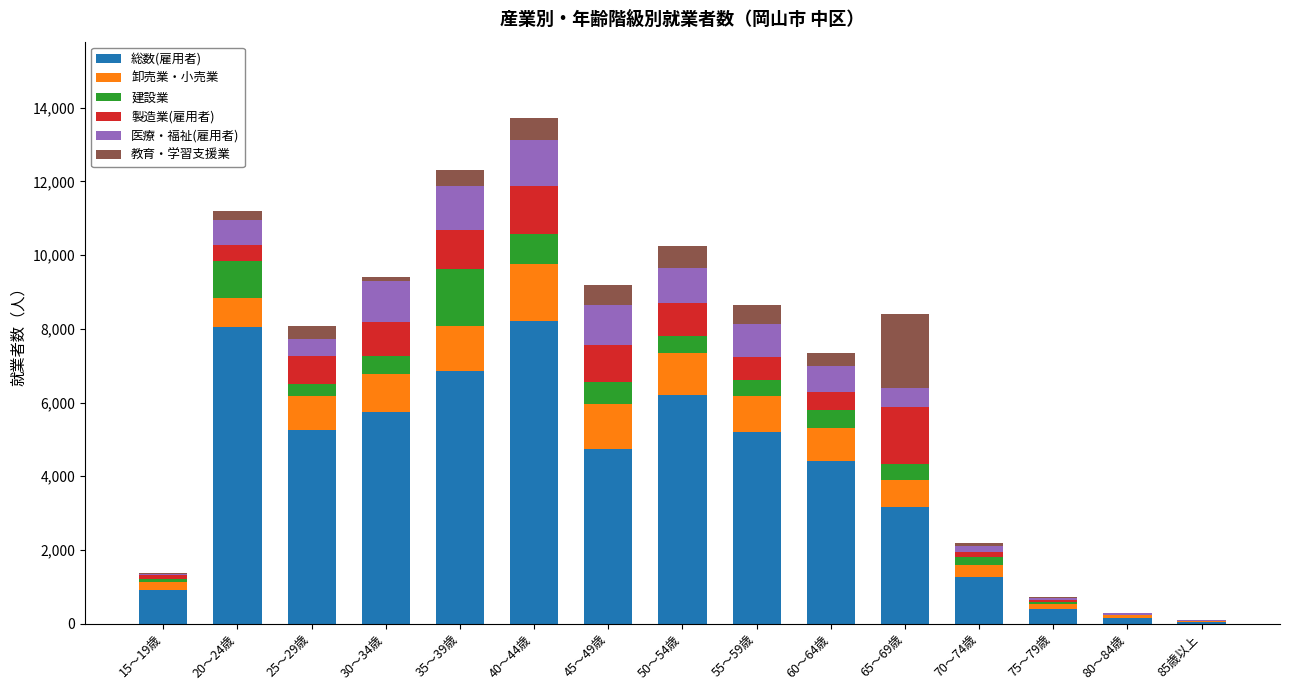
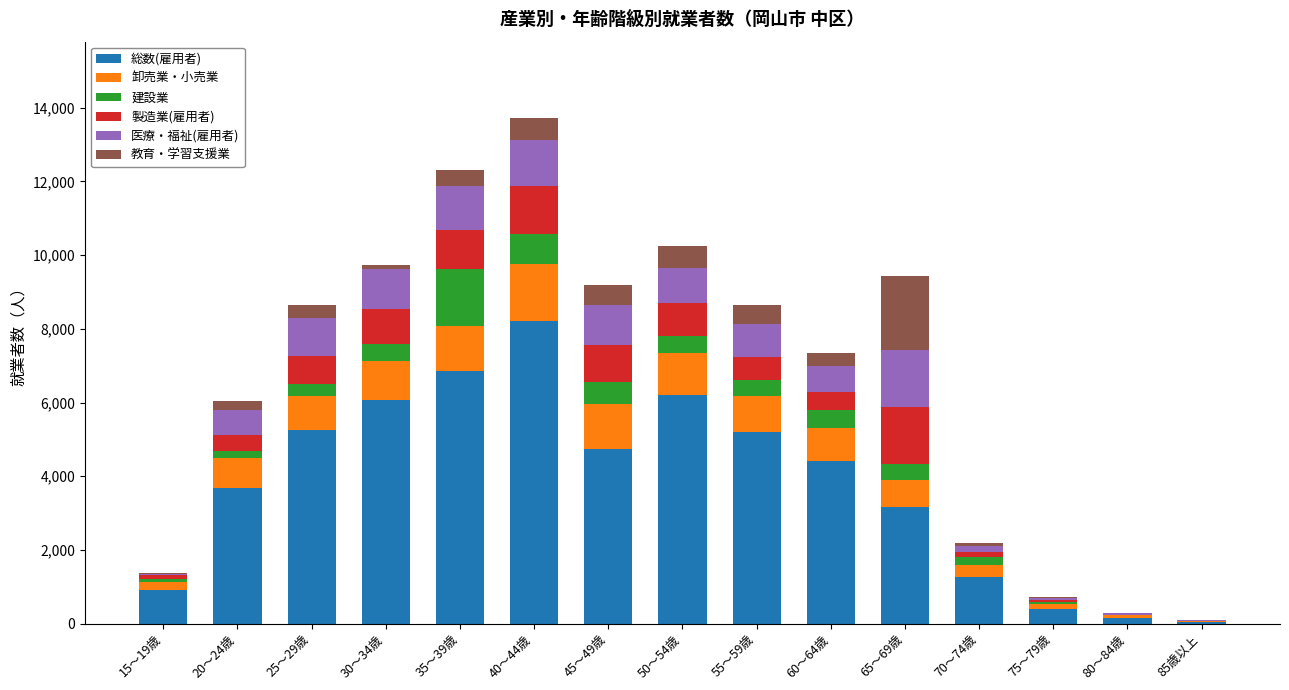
  {
    "総数(雇用者)": {
      "15～19歳": "900",
-     "20～24歳": "8,000",
+     "20～24歳": "3,700",
      "25～29歳": "5,300",
-     "30～34歳": "5,700",
+     "30～34歳": "6,100",
      "35～39歳": "6,900",
      "40～44歳": "8,200",
      "45～49歳": "4,700",
      "50～54歳": "6,200",
      "55～59歳": "5,200",
      "60～64歳": "4,400",
      "65～69歳": "3,200",
      "70～74歳": "1,300",
      "75～79歳": "400",
      "80～84歳": "200"
    },
    "卸売業・小売業": {
      "15～19歳": "200",
      "20～24歳": "800",
      "25～29歳": "900",
      "30～34歳": "1,000",
      "35～39歳": "1,200",
      "40～44歳": "1,500",
      "45～49歳": "1,200",
      "50～54歳": "1,100",
      "55～59歳": "1,000",
      "60～64歳": "900",
      "65～69歳": "700",
      "70～74歳": "300",
      "75～79歳": "100"
    },
    "建設業": {
-     "20～24歳": "1,000",
+     "20～24歳": "200",
      "25～29歳": "300",
      "30～34歳": "500",
      "35～39歳": "1,500",
      "40～44歳": "800",
      "45～49歳": "600",
      "50～54歳": "500",
      "55～59歳": "400",
      "60～64歳": "500",
      "65～69歳": "400",
      "70～74歳": "200"
    },
    "製造業(雇用者)": {
      "15～19歳": "100",
      "20～24歳": "400",
      "25～29歳": "800",
      "30～34歳": "900",
      "35～39歳": "1,000",
      "40～44歳": "1,300",
      "45～49歳": "1,000",
      "50～54歳": "900",
      "55～59歳": "600",
      "60～64歳": "500",
      "65～69歳": "1,600",
      "70～74歳": "100"
    },
    "医療・福祉(雇用者)": {
      "20～24歳": "700",
-     "25～29歳": "400",
+     "25～29歳": "1,000",
      "30～34歳": "1,100",
      "35～39歳": "1,200",
      "40～44歳": "1,300",
      "45～49歳": "1,100",
      "50～54歳": "1,000",
      "55～59歳": "900",
      "60～64歳": "700",
-     "65～69歳": "500",
+     "65～69歳": "1,500",
      "70～74歳": "200"
    },
    "教育・学習支援業": {
      "20～24歳": "200",
      "25～29歳": "300",
      "30～34歳": "100",
      "35～39歳": "400",
      "40～44歳": "600",
      "45～49歳": "500",
      "50～54歳": "600",
      "55～59歳": "500",
      "60～64歳": "400",
      "65～69歳": "2,000",
      "70～74歳": "100"
    }
  }
